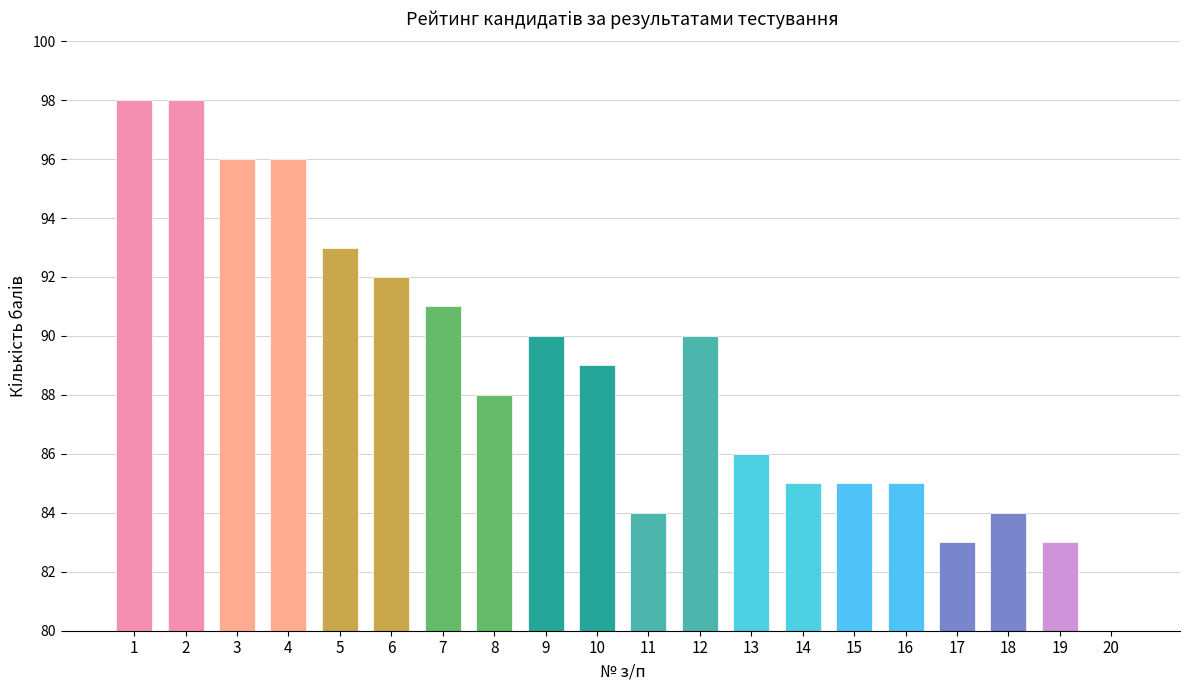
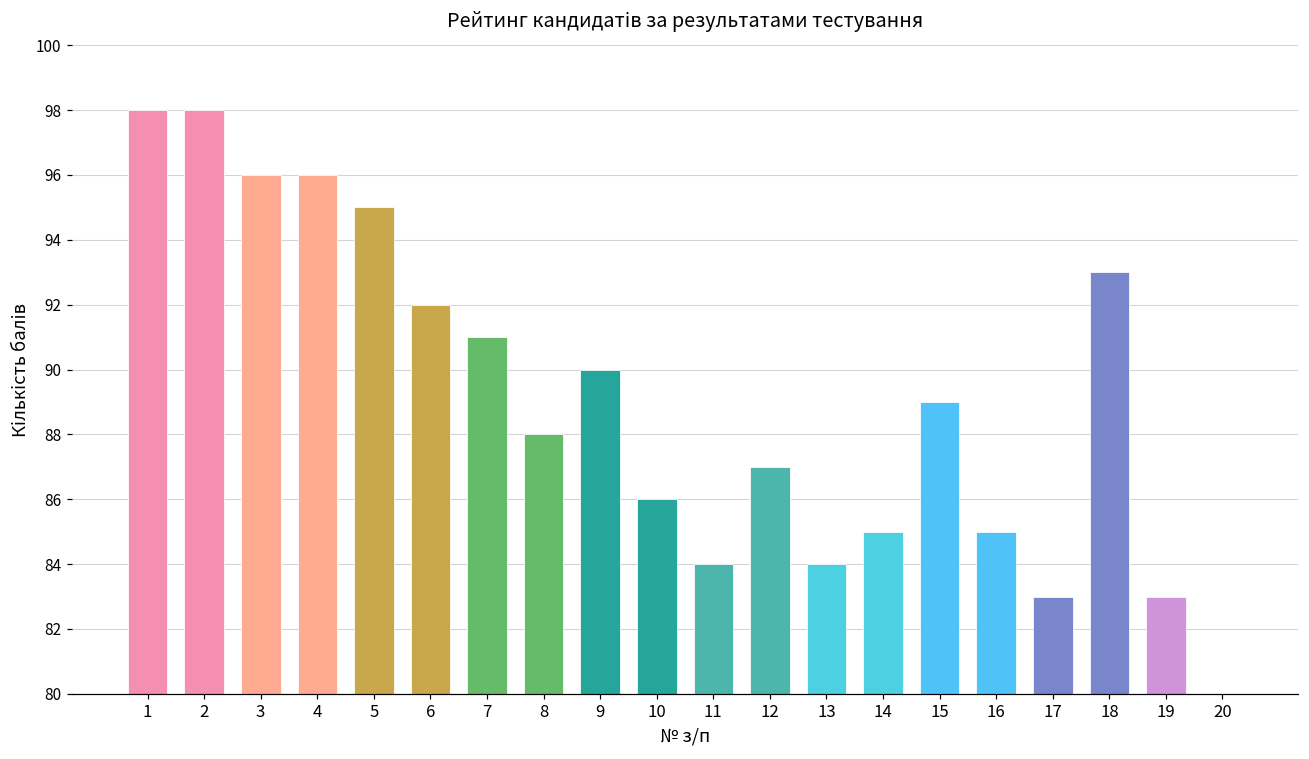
  {
    "1": 98,
    "2": 98,
    "3": 96,
    "4": 96,
-   "5": 93,
+   "5": 95,
    "6": 92,
    "7": 91,
    "8": 88,
    "9": 90,
-   "10": 89,
+   "10": 86,
    "11": 84,
-   "12": 90,
-   "13": 86,
+   "12": 87,
+   "13": 84,
    "14": 85,
-   "15": 85,
+   "15": 89,
    "16": 85,
    "17": 83,
-   "18": 84,
+   "18": 93,
    "19": 83
  }
